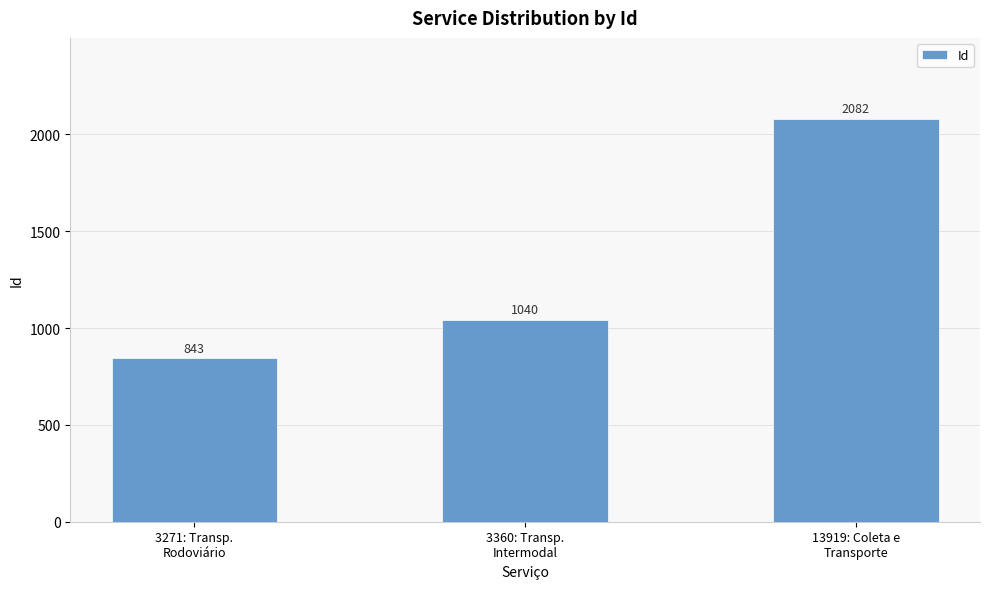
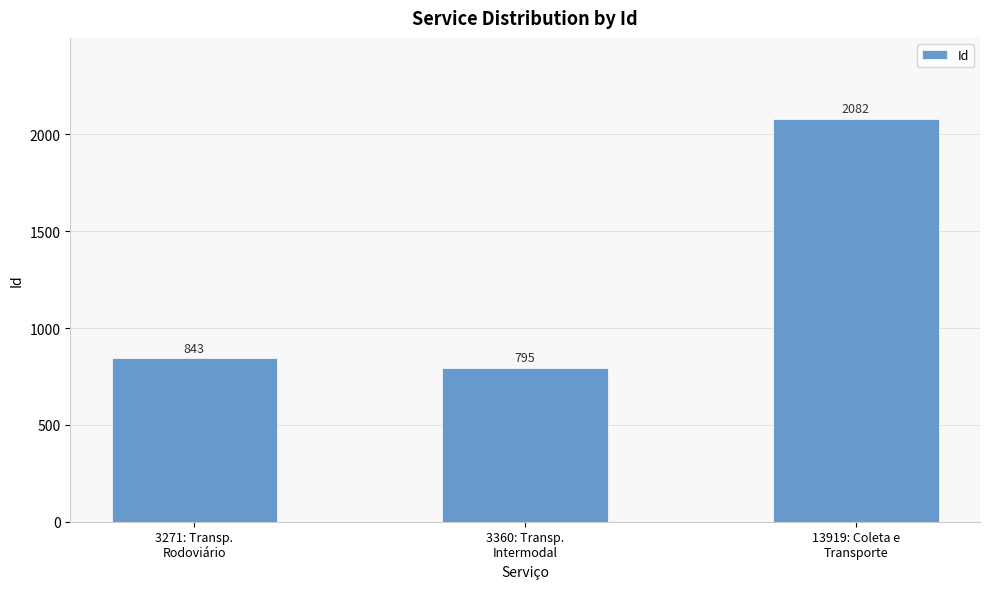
  {
    "3271: Transp. Rodoviário": 843,
-   "3360: Transp. Intermodal": 1040,
+   "3360: Transp. Intermodal": 795,
    "13919: Coleta e Transporte": 2082
  }
